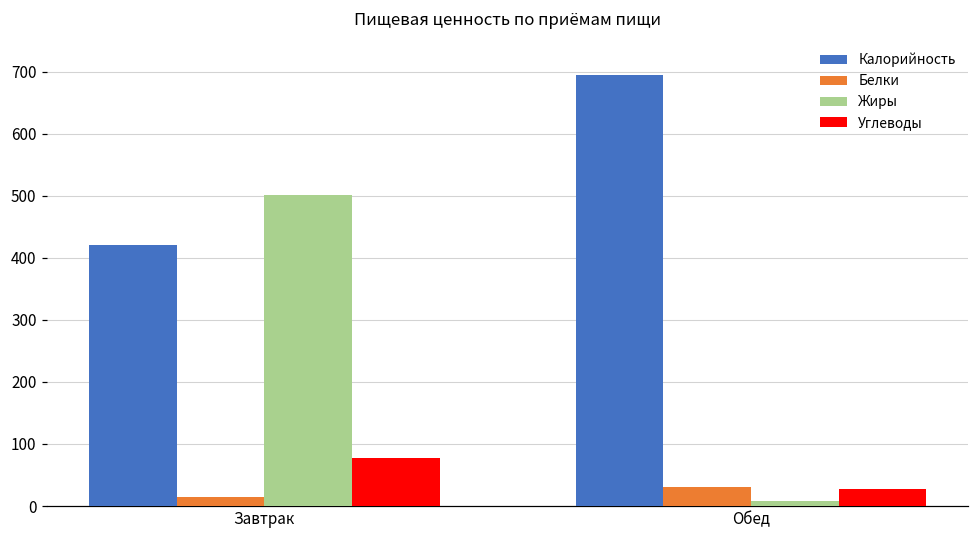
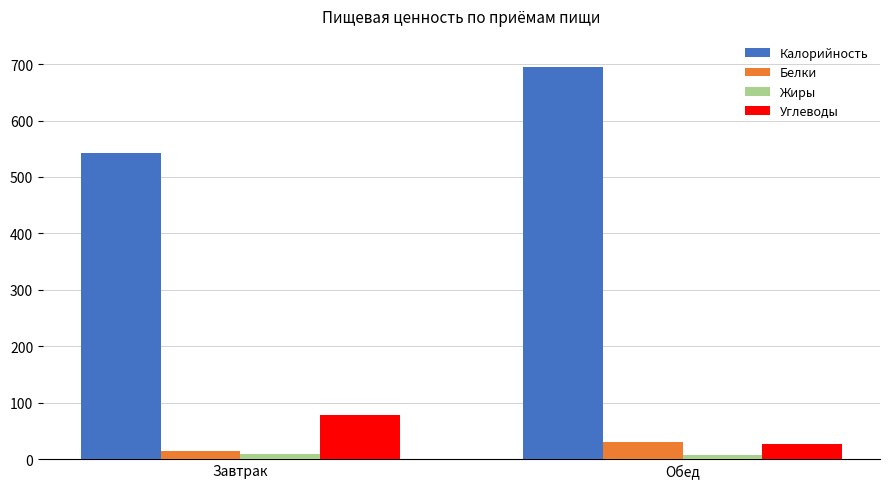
  {
    "Калорийность": {
-     "Завтрак": 420,
+     "Завтрак": 540,
      "Обед": 690
    },
    "Белки": {
      "Завтрак": 10,
      "Обед": 30
    },
    "Жиры": {
-     "Завтрак": 500,
+     "Завтрак": 10,
      "Обед": 10
    },
    "Углеводы": {
      "Завтрак": 80,
      "Обед": 30
    }
  }
